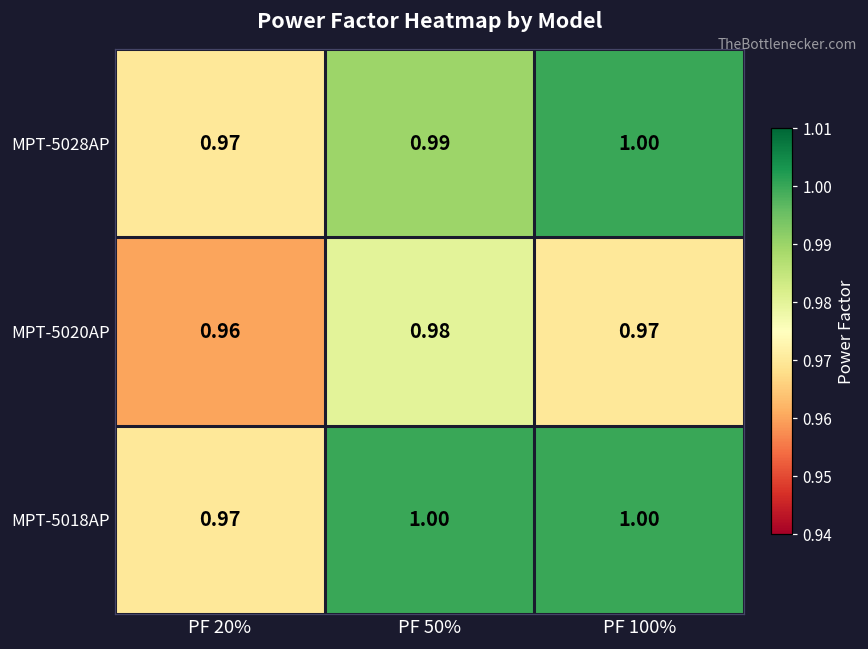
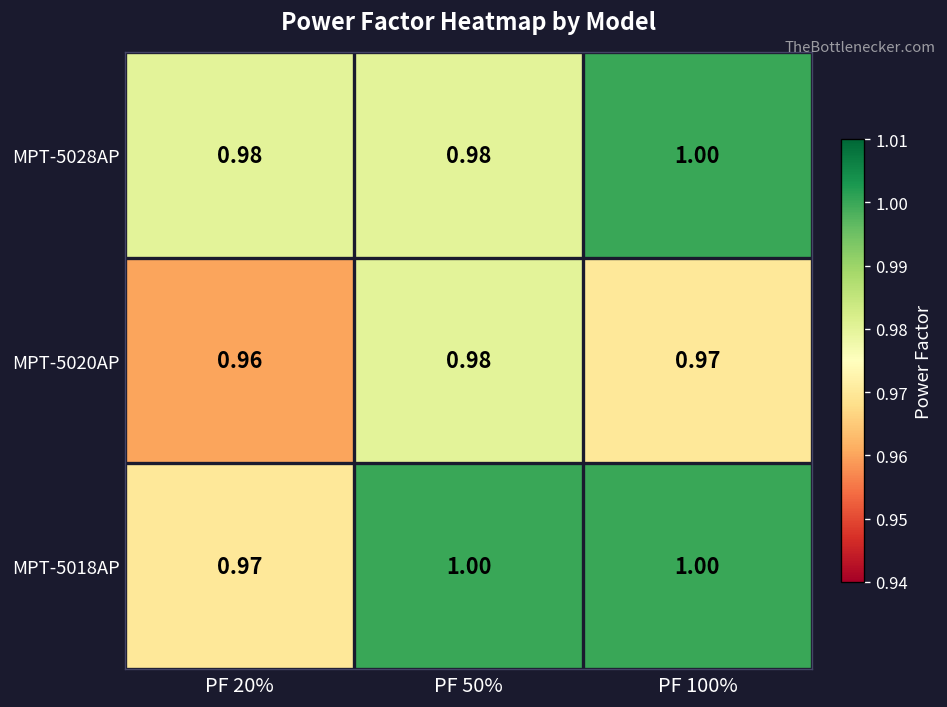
  {
    "MPT-5028AP": {
-     "PF 20%": 0.97,
-     "PF 50%": 0.99,
+     "PF 20%": 0.98,
+     "PF 50%": 0.98,
      "PF 100%": 1.00
    },
    "MPT-5020AP": {
      "PF 20%": 0.96,
      "PF 50%": 0.98,
      "PF 100%": 0.97
    },
    "MPT-5018AP": {
      "PF 20%": 0.97,
      "PF 50%": 1.00,
      "PF 100%": 1.00
    }
  }
